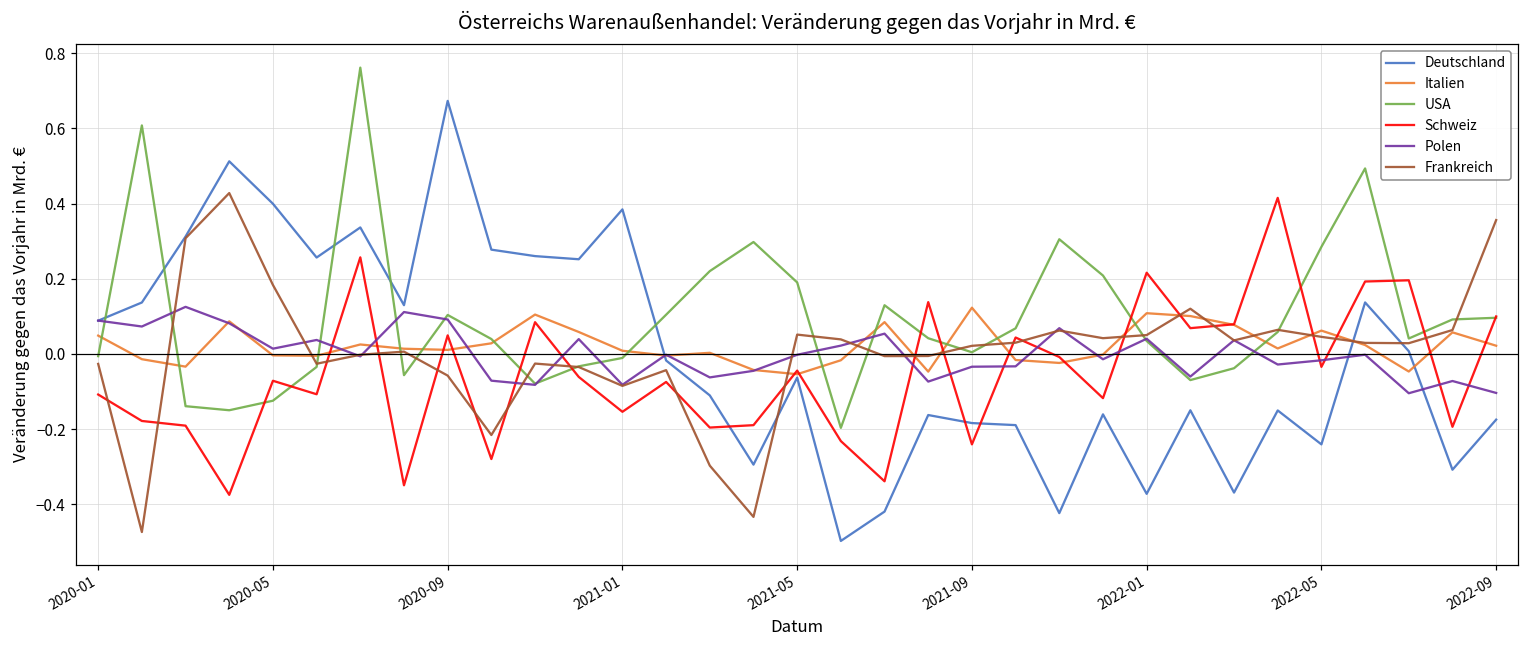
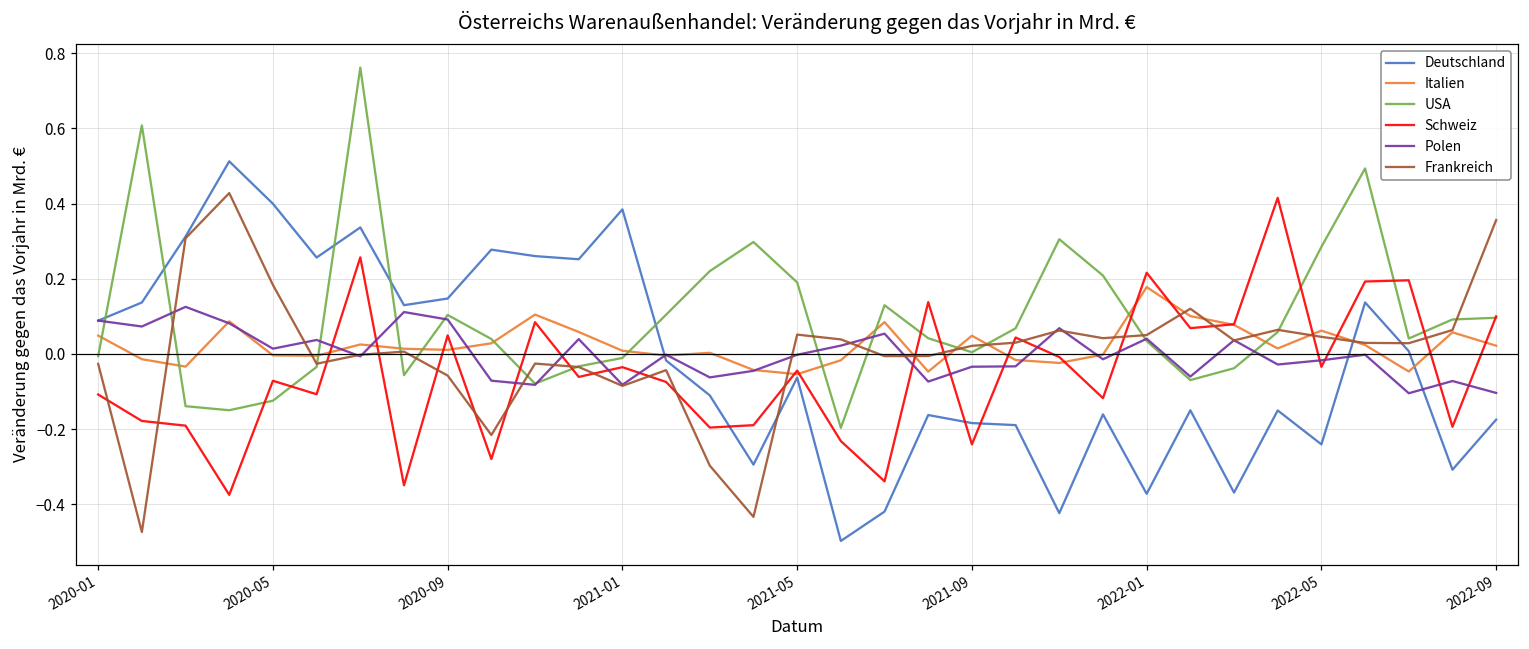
  {
    "Deutschland": {
      "2020-05": 0.40,
-     "2020-09": 0.67,
+     "2020-09": 0.15,
      "2021-01": 0.38,
      "2021-05": -0.06,
      "2021-09": -0.18,
      "2022-01": -0.37,
      "2022-05": -0.24,
      "2022-09": -0.18
    },
    "Italien": {
      "2020-01": 0.05,
      "2020-05": 0.00,
      "2020-09": 0.01,
      "2021-01": 0.01,
      "2021-05": -0.05,
-     "2021-09": 0.12,
-     "2022-01": 0.11,
+     "2021-09": 0.05,
+     "2022-01": 0.18,
      "2022-05": 0.06,
      "2022-09": 0.02
    },
    "USA": {
      "2020-01": -0.01,
      "2020-05": -0.12,
      "2020-09": 0.10,
      "2021-01": -0.01,
      "2021-05": 0.19,
      "2021-09": 0.00,
      "2022-05": 0.28
    },
    "Schweiz": {
      "2020-01": -0.11,
      "2020-05": -0.07,
      "2020-09": 0.05,
-     "2021-01": -0.15,
+     "2021-01": -0.04,
      "2021-05": -0.04,
      "2021-09": -0.24,
      "2022-01": 0.22,
      "2022-05": -0.03
    },
    "Polen": {
      "2020-05": 0.01,
      "2020-09": 0.09,
      "2021-05": 0.00,
      "2021-09": -0.03,
      "2022-05": -0.02,
      "2022-09": -0.10
    },
    "Frankreich": {
      "2020-01": -0.03,
      "2020-05": 0.18,
      "2020-09": -0.06,
      "2021-05": 0.05,
      "2021-09": 0.02,
      "2022-01": 0.05,
      "2022-05": 0.05,
      "2022-09": 0.36
    }
  }
